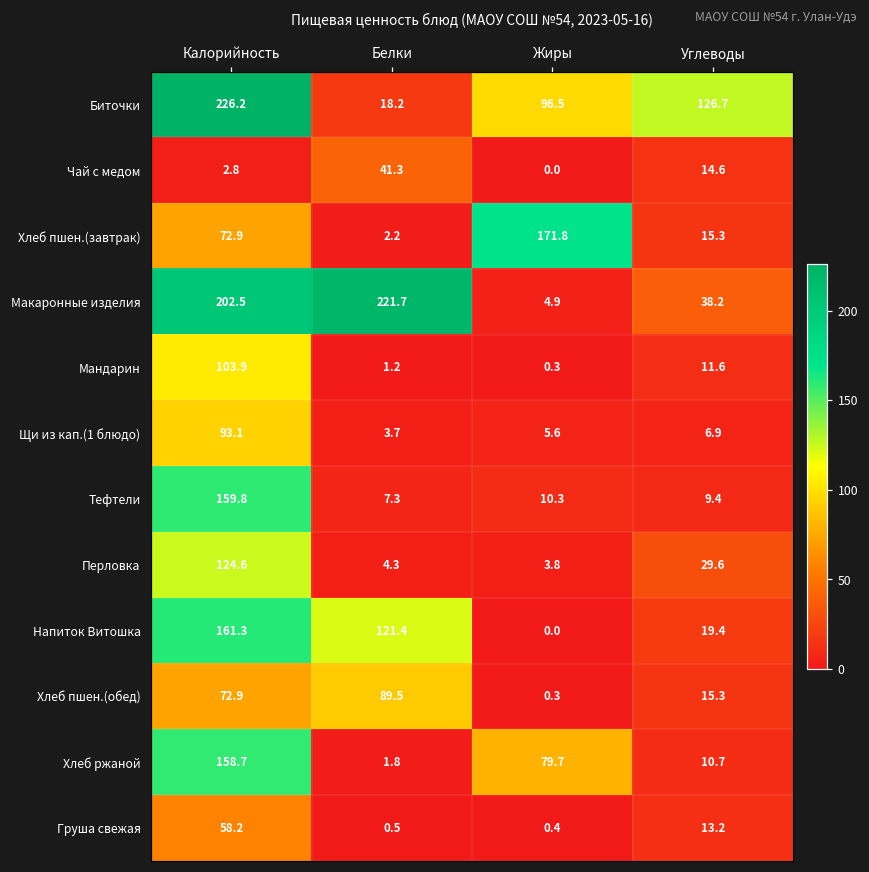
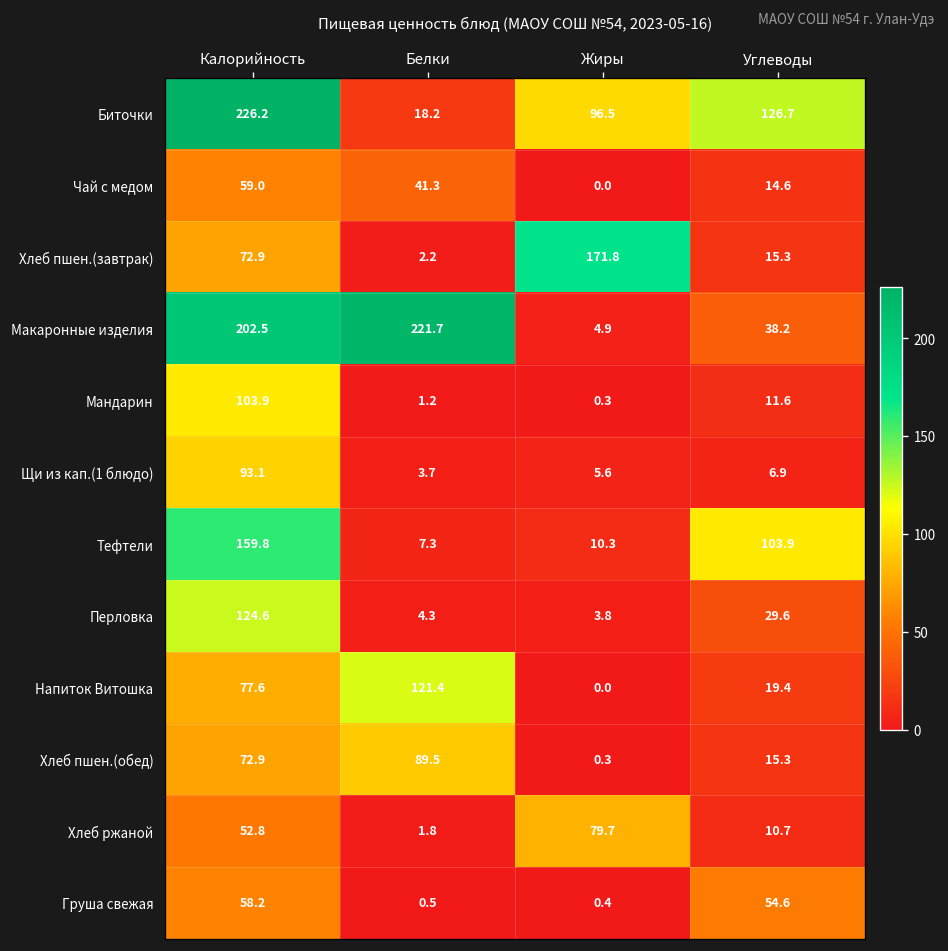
  {
    "Биточки": {
      "Калорийность": 226.2,
      "Белки": 18.2,
      "Жиры": 96.5,
      "Углеводы": 126.7
    },
    "Чай с медом": {
-     "Калорийность": 2.8,
+     "Калорийность": 59.0,
      "Белки": 41.3,
      "Жиры": 0.0,
      "Углеводы": 14.6
    },
    "Хлеб пшен.(завтрак)": {
      "Калорийность": 72.9,
      "Белки": 2.2,
      "Жиры": 171.8,
      "Углеводы": 15.3
    },
    "Макаронные изделия": {
      "Калорийность": 202.5,
      "Белки": 221.7,
      "Жиры": 4.9,
      "Углеводы": 38.2
    },
    "Мандарин": {
      "Калорийность": 103.9,
      "Белки": 1.2,
      "Жиры": 0.3,
      "Углеводы": 11.6
    },
    "Щи из кап.(1 блюдо)": {
      "Калорийность": 93.1,
      "Белки": 3.7,
      "Жиры": 5.6,
      "Углеводы": 6.9
    },
    "Тефтели": {
      "Калорийность": 159.8,
      "Белки": 7.3,
      "Жиры": 10.3,
-     "Углеводы": 9.4
+     "Углеводы": 103.9
    },
    "Перловка": {
      "Калорийность": 124.6,
      "Белки": 4.3,
      "Жиры": 3.8,
      "Углеводы": 29.6
    },
    "Напиток Витошка": {
-     "Калорийность": 161.3,
+     "Калорийность": 77.6,
      "Белки": 121.4,
      "Жиры": 0.0,
      "Углеводы": 19.4
    },
    "Хлеб пшен.(обед)": {
      "Калорийность": 72.9,
      "Белки": 89.5,
      "Жиры": 0.3,
      "Углеводы": 15.3
    },
    "Хлеб ржаной": {
-     "Калорийность": 158.7,
+     "Калорийность": 52.8,
      "Белки": 1.8,
      "Жиры": 79.7,
      "Углеводы": 10.7
    },
    "Груша свежая": {
      "Калорийность": 58.2,
      "Белки": 0.5,
      "Жиры": 0.4,
-     "Углеводы": 13.2
+     "Углеводы": 54.6
    }
  }
